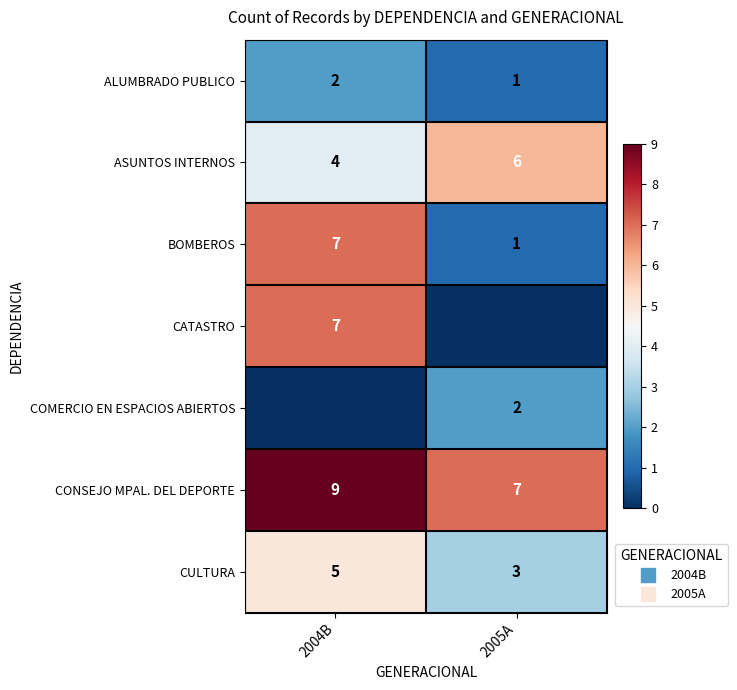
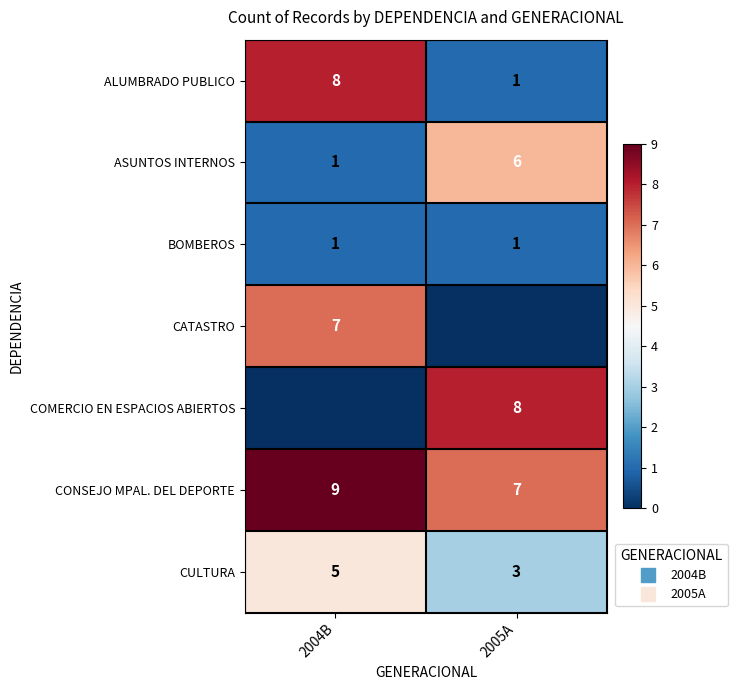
  {
    "ALUMBRADO PUBLICO": {
-     "2004B": 2,
+     "2004B": 8,
      "2005A": 1
    },
    "ASUNTOS INTERNOS": {
-     "2004B": 4,
+     "2004B": 1,
      "2005A": 6
    },
    "BOMBEROS": {
-     "2004B": 7,
+     "2004B": 1,
      "2005A": 1
    },
    "CATASTRO": {
      "2004B": 7
    },
    "COMERCIO EN ESPACIOS ABIERTOS": {
-     "2005A": 2
+     "2005A": 8
    },
    "CONSEJO MPAL. DEL DEPORTE": {
      "2004B": 9,
      "2005A": 7
    },
    "CULTURA": {
      "2004B": 5,
      "2005A": 3
    }
  }
